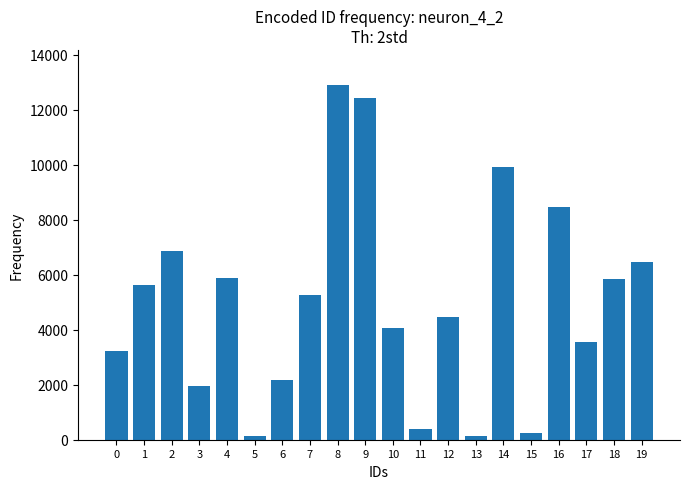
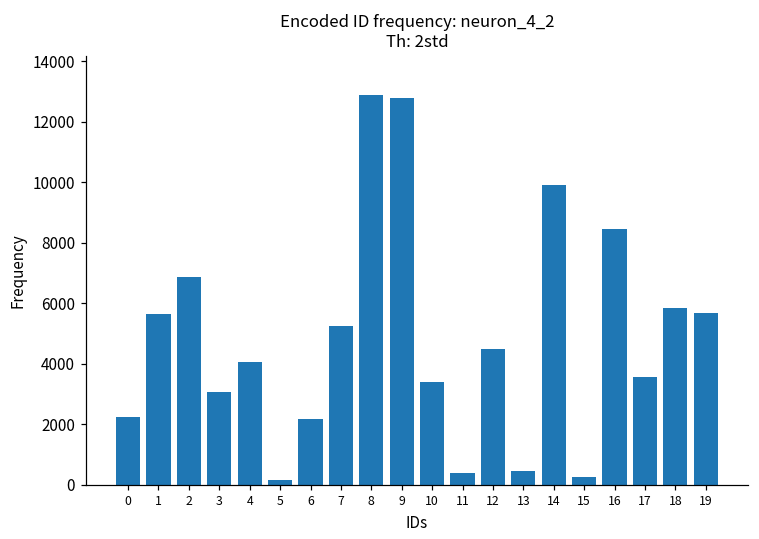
  {
-   "0": 3200,
+   "0": 2200,
    "1": 5600,
    "2": 6900,
-   "3": 1900,
-   "4": 5900,
+   "3": 3100,
+   "4": 4100,
    "5": 100,
    "6": 2200,
    "7": 5200,
    "8": 12900,
-   "9": 12400,
-   "10": 4100,
+   "9": 12800,
+   "10": 3400,
    "11": 400,
    "12": 4500,
-   "13": 100,
+   "13": 500,
    "14": 9900,
    "15": 300,
    "16": 8400,
    "17": 3600,
    "18": 5800,
-   "19": 6500
+   "19": 5700
  }
